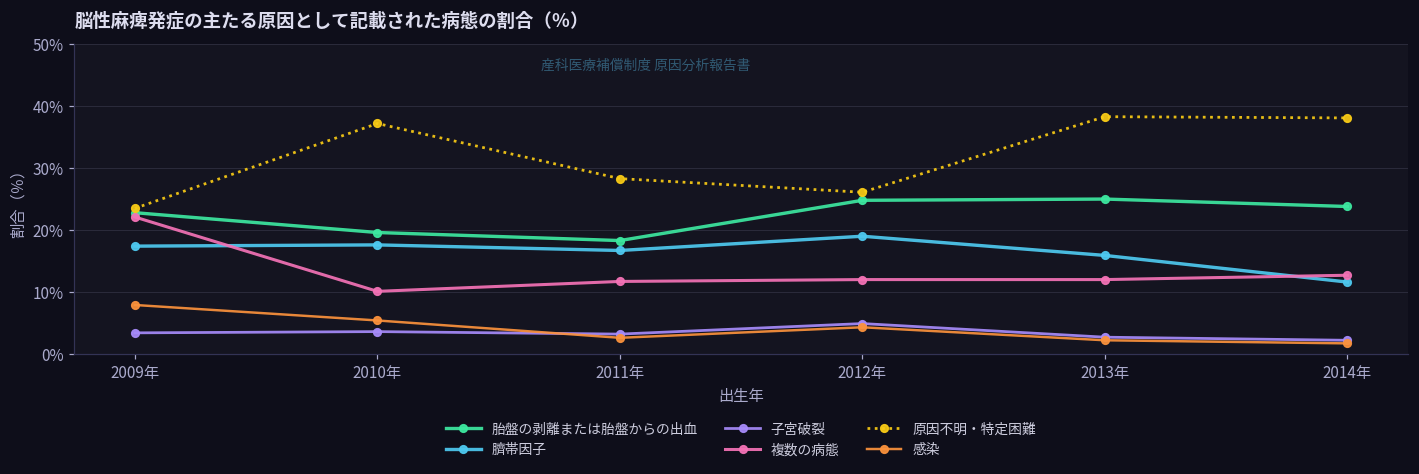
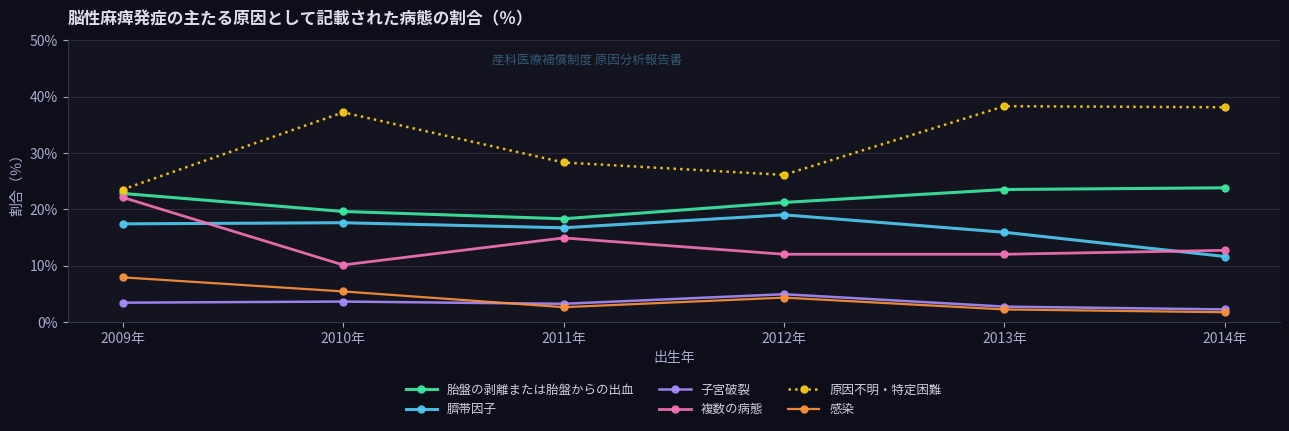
  {
    "胎盤の剥離または胎盤からの出血": {
      "2009年": "23%",
      "2010年": "20%",
      "2011年": "18%",
-     "2012年": "25%",
-     "2013年": "25%",
+     "2012年": "21%",
+     "2013年": "24%",
      "2014年": "24%"
    },
    "臍帯因子": {
      "2009年": "17%",
      "2010年": "18%",
      "2011年": "17%",
      "2012年": "19%",
      "2013年": "16%",
      "2014年": "12%"
    },
    "子宮破裂": {
      "2009年": "3%",
      "2010年": "4%",
      "2011年": "3%",
      "2012年": "5%",
      "2013年": "3%",
      "2014年": "2%"
    },
    "複数の病態": {
      "2009年": "22%",
      "2010年": "10%",
-     "2011年": "12%",
+     "2011年": "15%",
      "2012年": "12%",
      "2013年": "12%",
      "2014年": "13%"
    },
    "原因不明・特定困難": {
      "2009年": "24%",
      "2010年": "37%",
      "2011年": "28%",
      "2012年": "26%",
      "2013年": "38%",
      "2014年": "38%"
    },
    "感染": {
      "2009年": "8%",
      "2010年": "5%",
      "2011年": "3%",
      "2012年": "4%",
      "2013年": "2%",
      "2014年": "2%"
    }
  }
